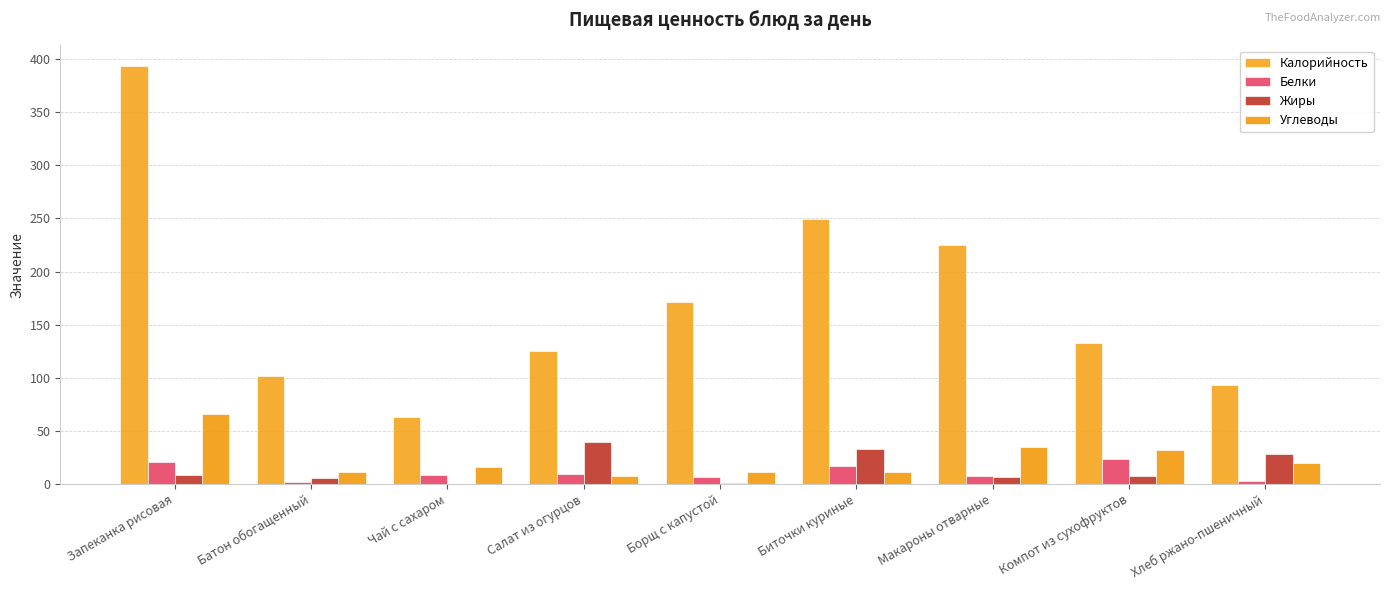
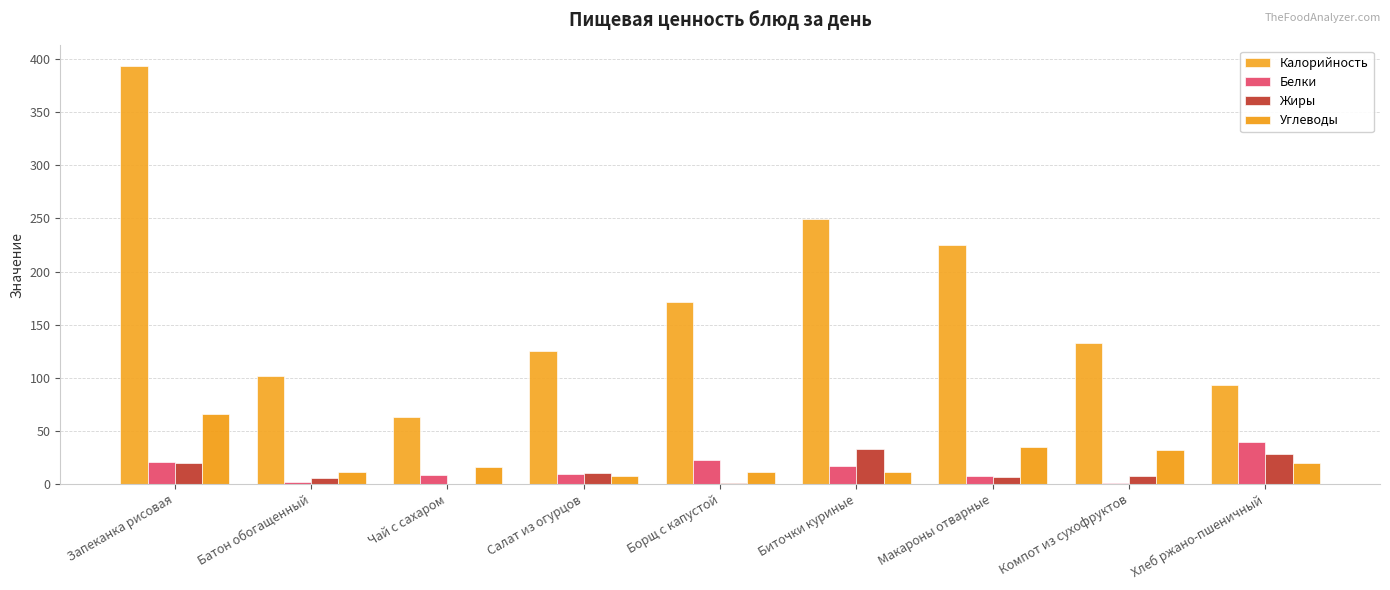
  {
    "Белки": {
      "Запеканка рисовая": 21,
      "Чай с сахаром": 8,
      "Салат из огурцов": 9,
-     "Борщ с капустой": 6,
+     "Борщ с капустой": 22,
      "Биточки куриные": 17,
      "Макароны отварные": 8,
-     "Компот из сухофруктов": 24,
-     "Хлеб ржано-пшеничный": 2
+     "Компот из сухофруктов": 1,
+     "Хлеб ржано-пшеничный": 40
    },
    "Жиры": {
-     "Запеканка рисовая": 9,
+     "Запеканка рисовая": 20,
      "Батон обогащенный": 6,
      "Чай с сахаром": 0,
-     "Салат из огурцов": 39,
+     "Салат из огурцов": 10,
      "Биточки куриные": 33,
      "Макароны отварные": 6,
      "Компот из сухофруктов": 8,
      "Хлеб ржано-пшеничный": 28
    }
  }
